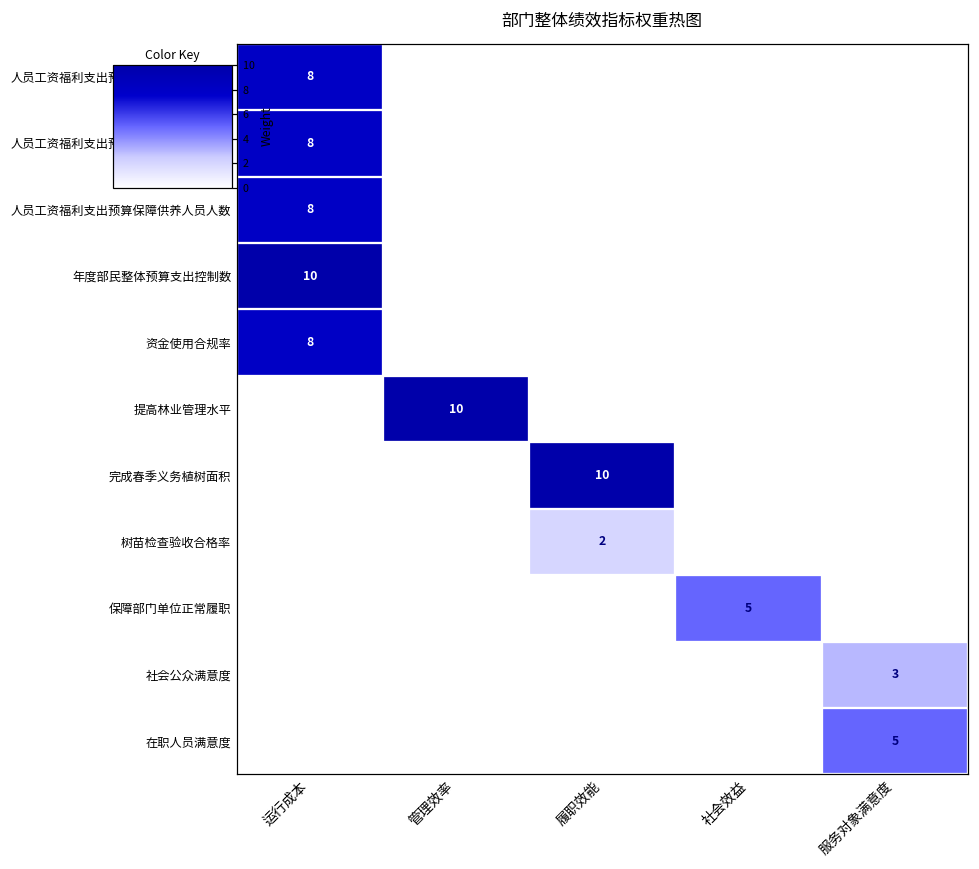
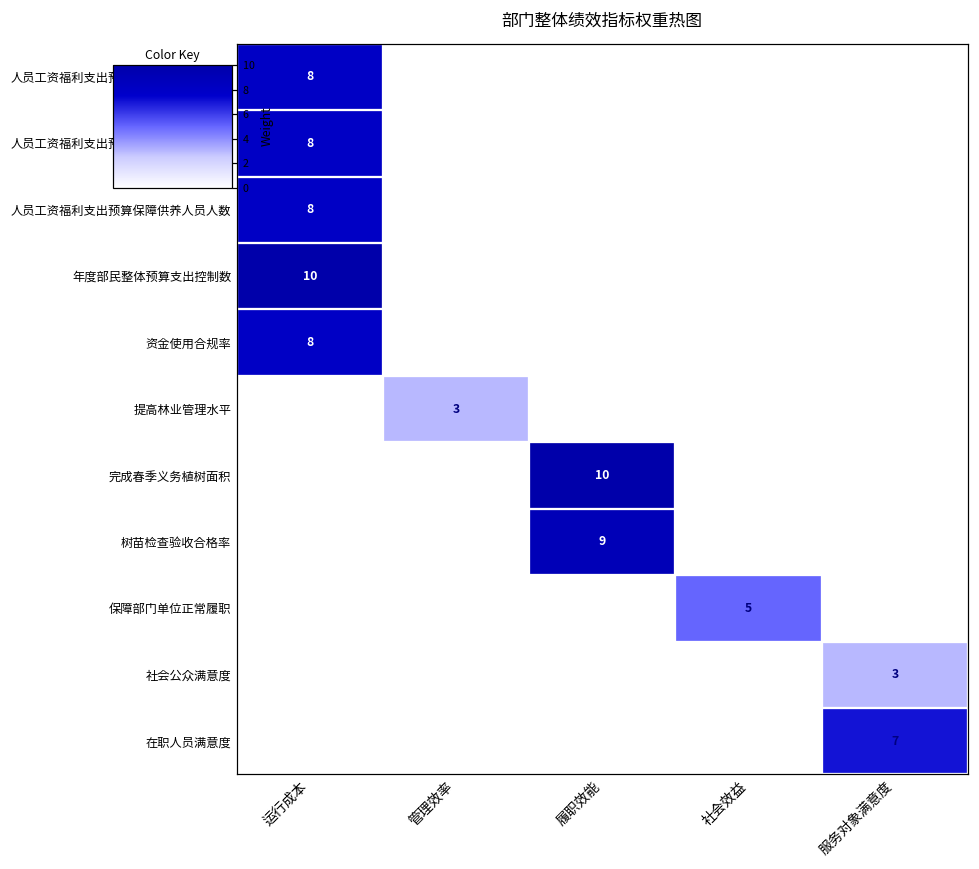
  {
    "人员工资福利支出预算保障供养人员人数": {
      "运行成本": 8
    },
    "年度部民整体预算支出控制数": {
      "运行成本": 10
    },
    "资金使用合规率": {
      "运行成本": 8
    },
    "提高林业管理水平": {
-     "管理效率": 10
+     "管理效率": 3
    },
    "完成春季义务植树面积": {
      "履职效能": 10
    },
    "树苗检查验收合格率": {
-     "履职效能": 2
+     "履职效能": 9
    },
    "保障部门单位正常履职": {
      "社会效益": 5
    },
    "社会公众满意度": {
      "服务对象满意度": 3
    },
    "在职人员满意度": {
-     "服务对象满意度": 5
+     "服务对象满意度": 7
    }
  }
